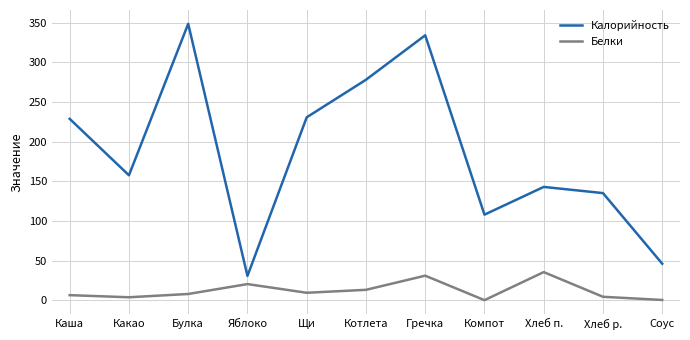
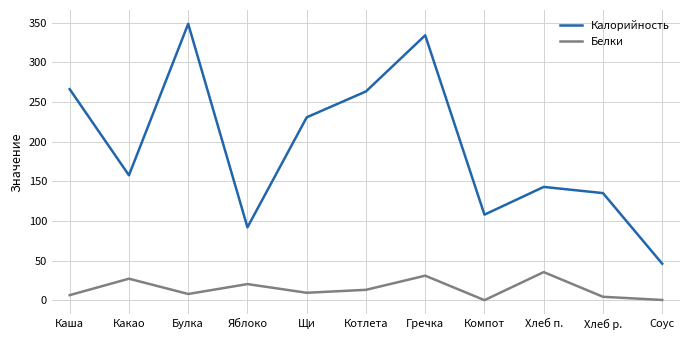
  {
    "Калорийность": {
-     "Каша": 230,
+     "Каша": 270,
      "Какао": 160,
      "Булка": 350,
-     "Яблоко": 30,
+     "Яблоко": 90,
      "Щи": 230,
-     "Котлета": 280,
+     "Котлета": 260,
      "Гречка": 330,
      "Компот": 110,
      "Хлеб п.": 140,
      "Хлеб р.": 140,
      "Соус": 50
    },
    "Белки": {
      "Каша": 10,
-     "Какао": 0,
+     "Какао": 30,
      "Булка": 10,
      "Яблоко": 20,
      "Щи": 10,
      "Котлета": 10,
      "Гречка": 30,
      "Компот": 0,
      "Хлеб п.": 40,
      "Хлеб р.": 0,
      "Соус": 0
    }
  }
